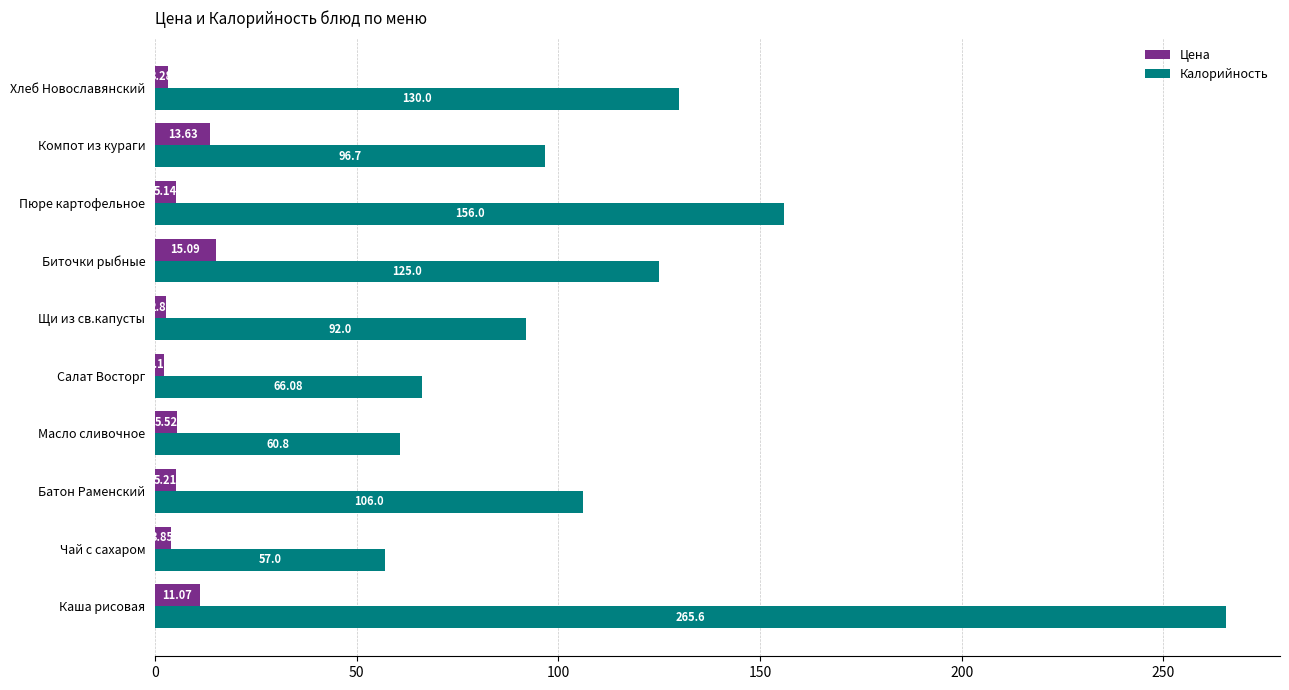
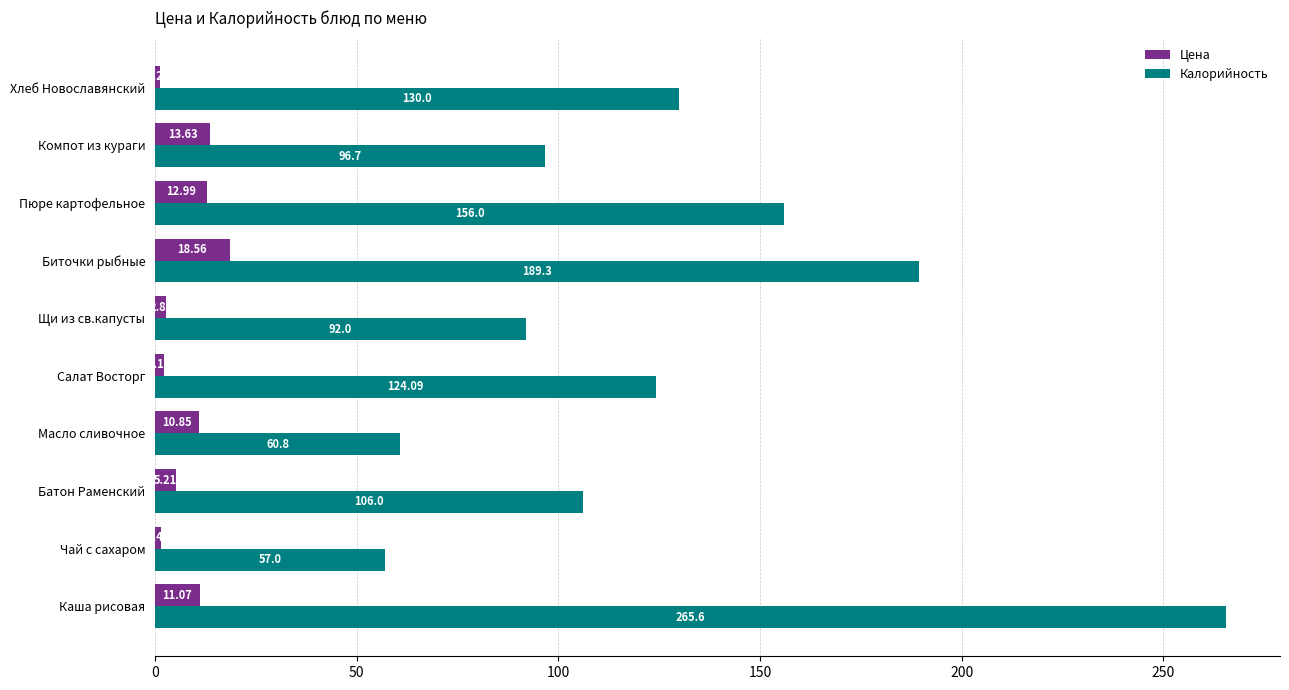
  {
    "Цена": {
-     "Хлеб Новославянский": 3,
+     "Хлеб Новославянский": 1,
      "Компот из кураги": 13.63,
-     "Пюре картофельное": 5.14,
-     "Биточки рыбные": 15.09,
-     "Масло сливочное": 5.52,
+     "Пюре картофельное": 12.99,
+     "Биточки рыбные": 18.56,
+     "Масло сливочное": 10.85,
      "Батон Раменский": 5.21,
-     "Чай с сахаром": 4,
+     "Чай с сахаром": 1,
      "Каша рисовая": 11.07
    },
    "Калорийность": {
      "Хлеб Новославянский": 130.0,
      "Компот из кураги": 96.7,
      "Пюре картофельное": 156.0,
-     "Биточки рыбные": 125.0,
+     "Биточки рыбные": 189.3,
      "Щи из св.капусты": 92.0,
-     "Салат Восторг": 66.08,
+     "Салат Восторг": 124.09,
      "Масло сливочное": 60.8,
      "Батон Раменский": 106.0,
      "Чай с сахаром": 57.0,
      "Каша рисовая": 265.6
    }
  }
